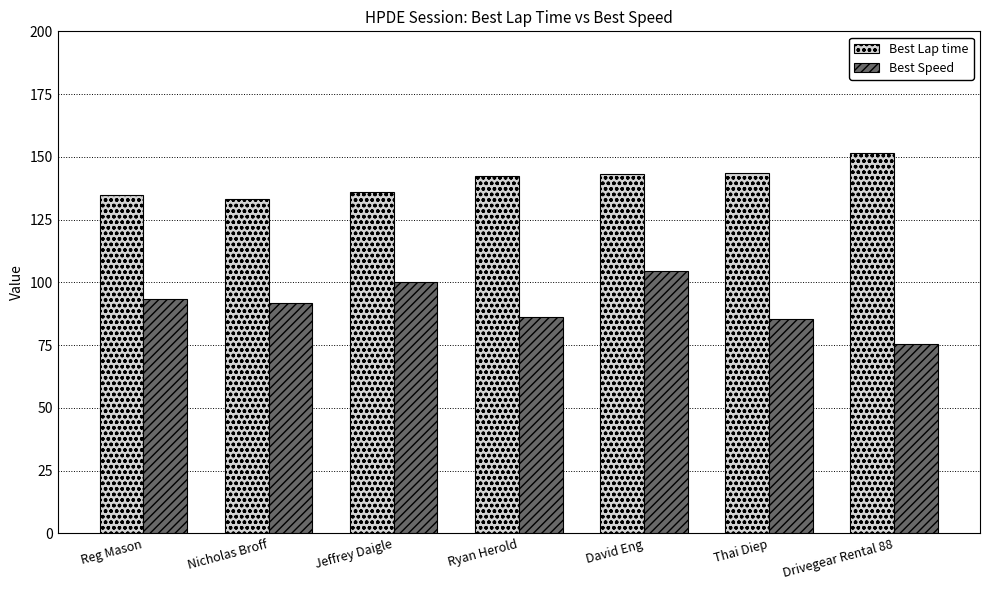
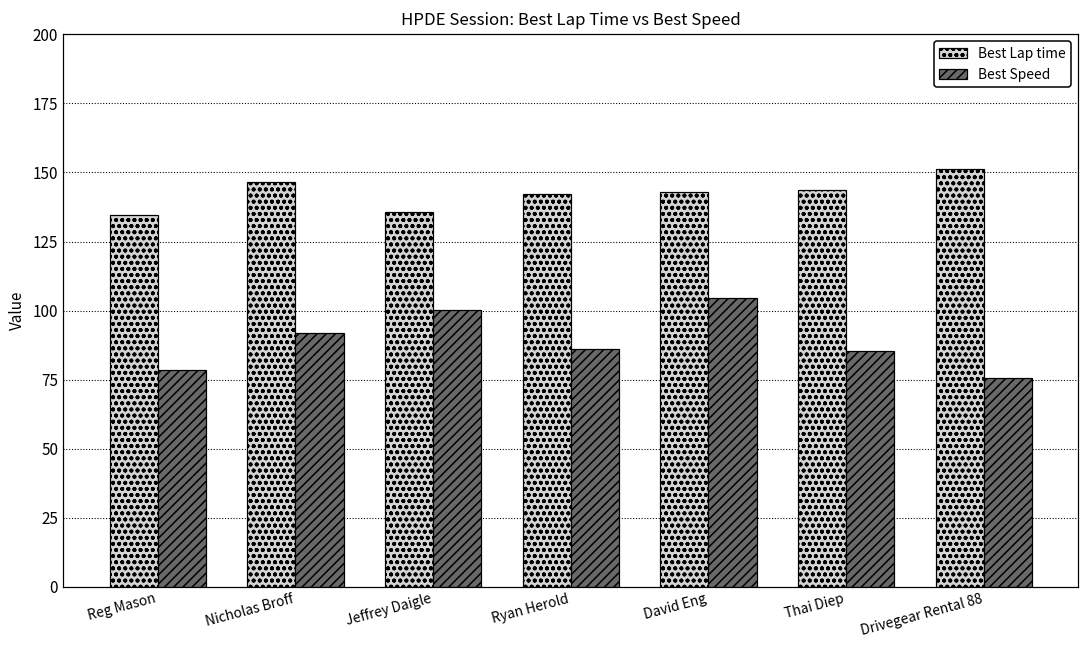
  {
    "Best Lap time": {
      "Reg Mason": 135,
-     "Nicholas Broff": 133,
+     "Nicholas Broff": 146,
      "Jeffrey Daigle": 136,
      "Ryan Herold": 142,
      "David Eng": 143,
      "Thai Diep": 144,
      "Drivegear Rental 88": 151
    },
    "Best Speed": {
-     "Reg Mason": 93,
+     "Reg Mason": 78,
      "Nicholas Broff": 92,
      "Jeffrey Daigle": 100,
      "Ryan Herold": 86,
      "David Eng": 105,
      "Thai Diep": 85,
      "Drivegear Rental 88": 75
    }
  }
